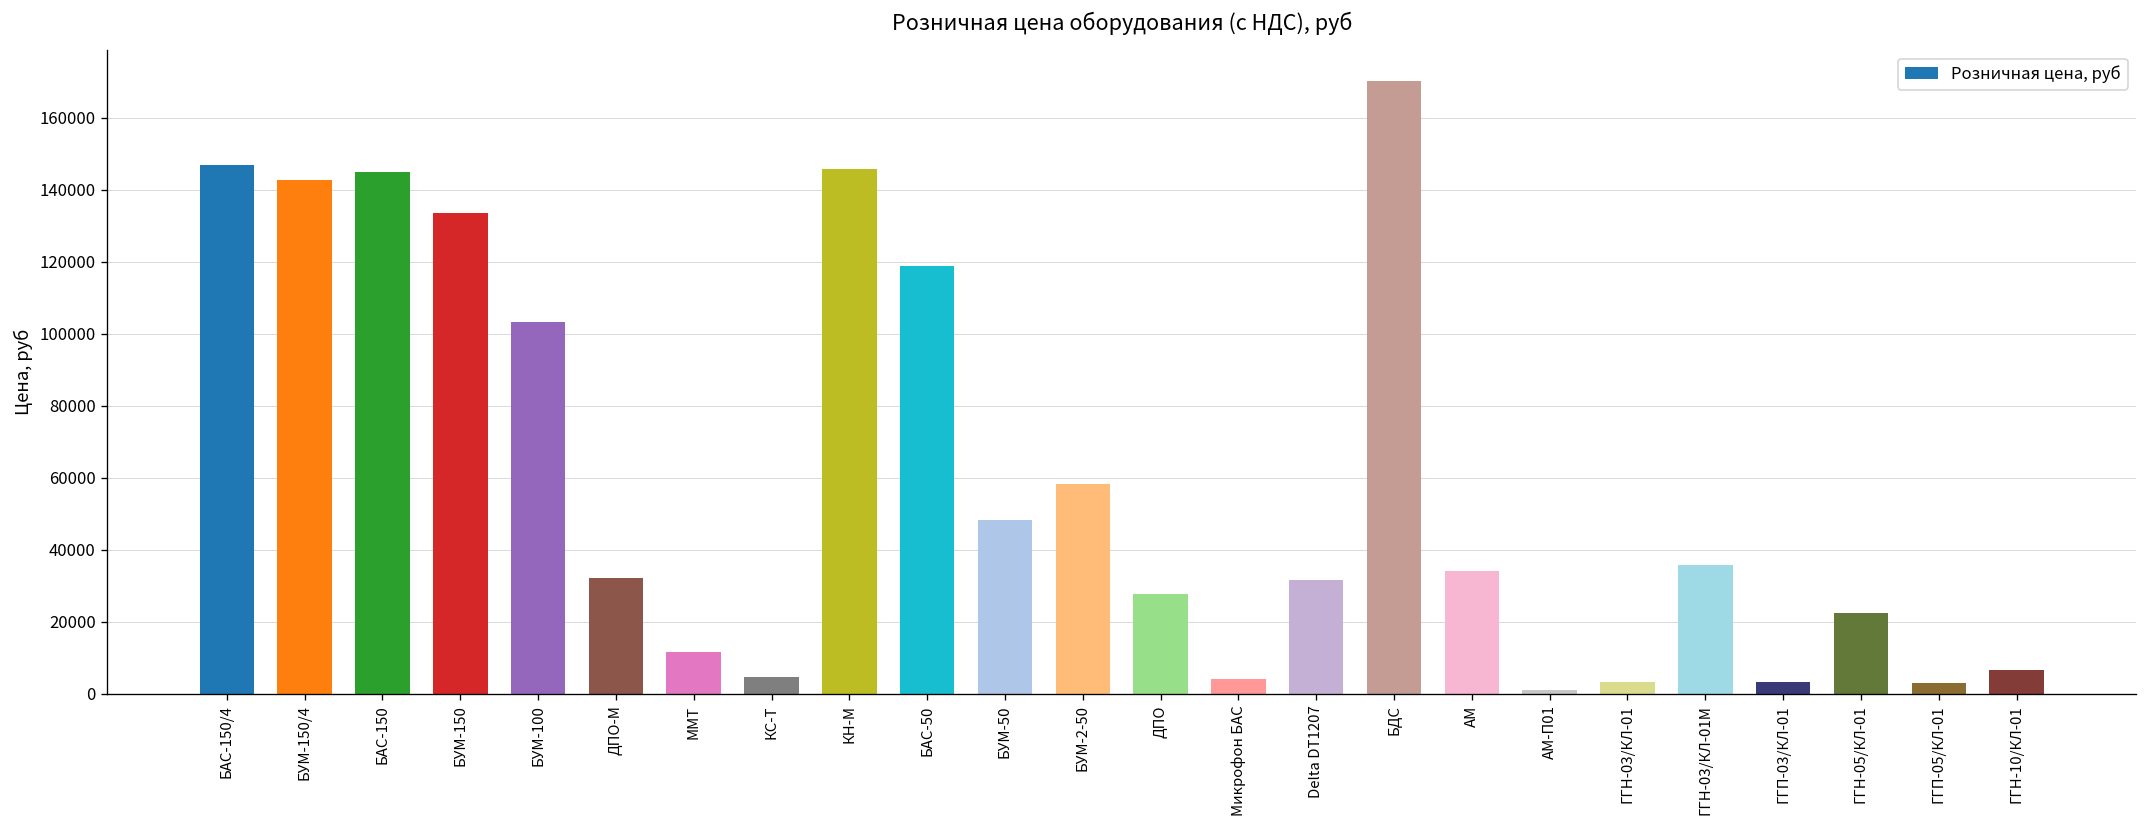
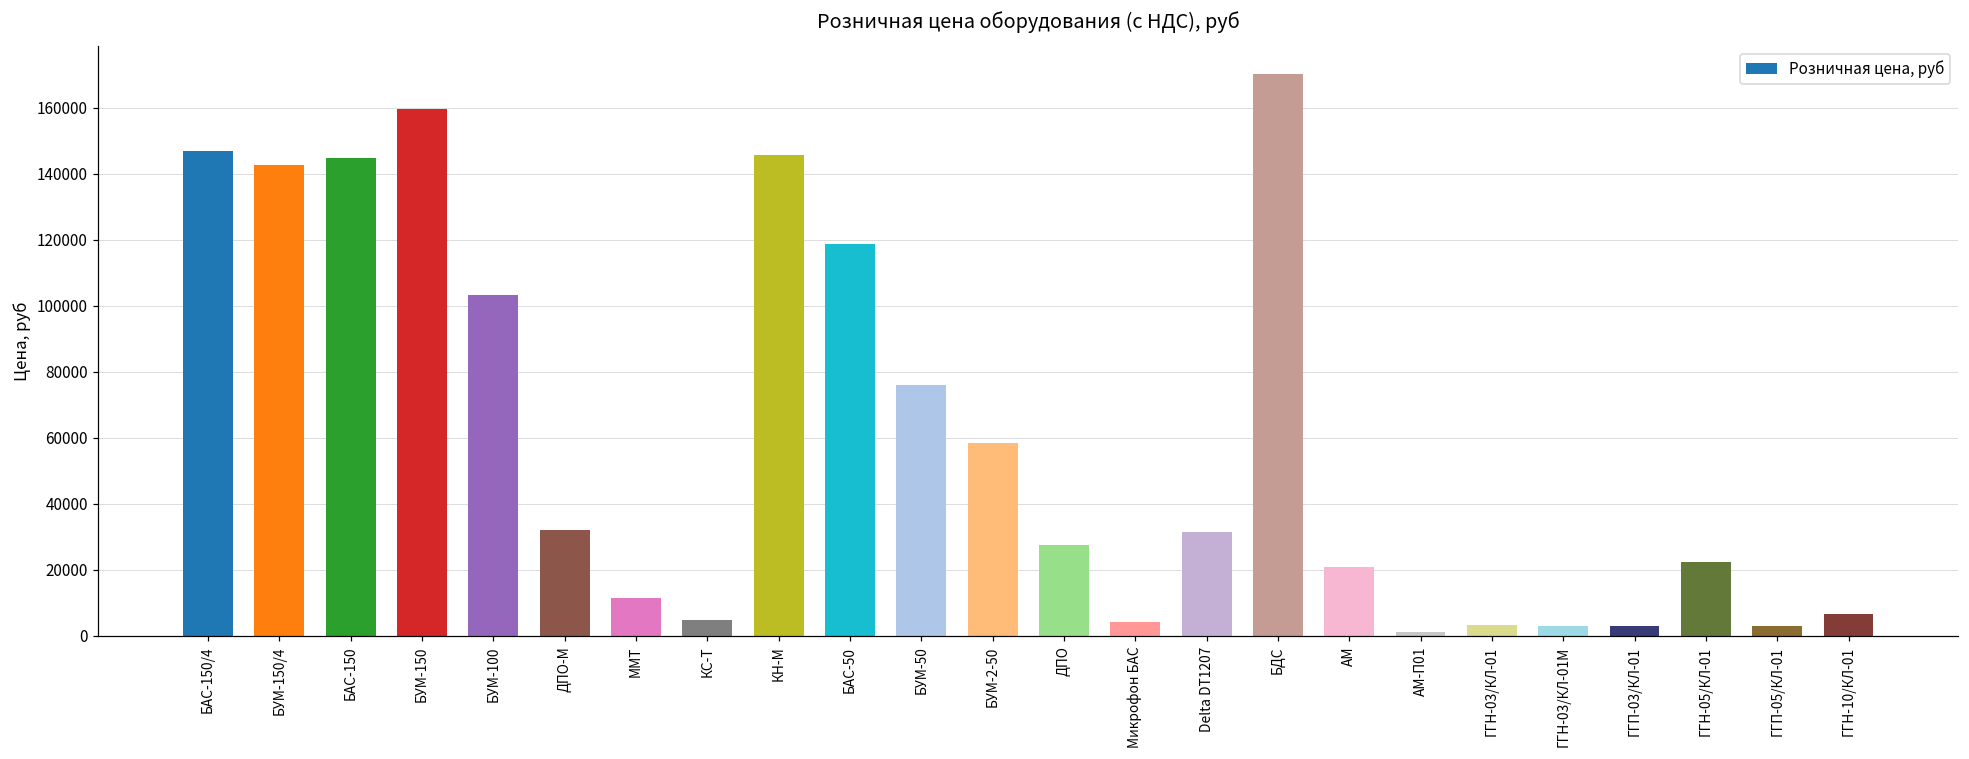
  {
    "БАС-150/4": 147000,
    "БУМ-150/4": 143000,
    "БАС-150": 145000,
-   "БУМ-150": 133000,
+   "БУМ-150": 160000,
    "БУМ-100": 103000,
    "ДПО-М": 32000,
    "ММТ": 12000,
    "КС-Т": 5000,
    "КН-М": 146000,
    "БАС-50": 119000,
-   "БУМ-50": 48000,
+   "БУМ-50": 76000,
    "БУМ-2-50": 58000,
    "ДПО": 28000,
    "Микрофон БАС": 4000,
    "Delta DT1207": 32000,
    "БДС": 170000,
-   "АМ": 34000,
+   "АМ": 21000,
    "АМ-П01": 1000,
    "ГГН-03/КЛ-01": 3000,
-   "ГГН-03/КЛ-01М": 36000,
+   "ГГН-03/КЛ-01М": 3000,
    "ГГП-03/КЛ-01": 3000,
    "ГГН-05/КЛ-01": 22000,
    "ГГП-05/КЛ-01": 3000,
    "ГГН-10/КЛ-01": 7000
  }
